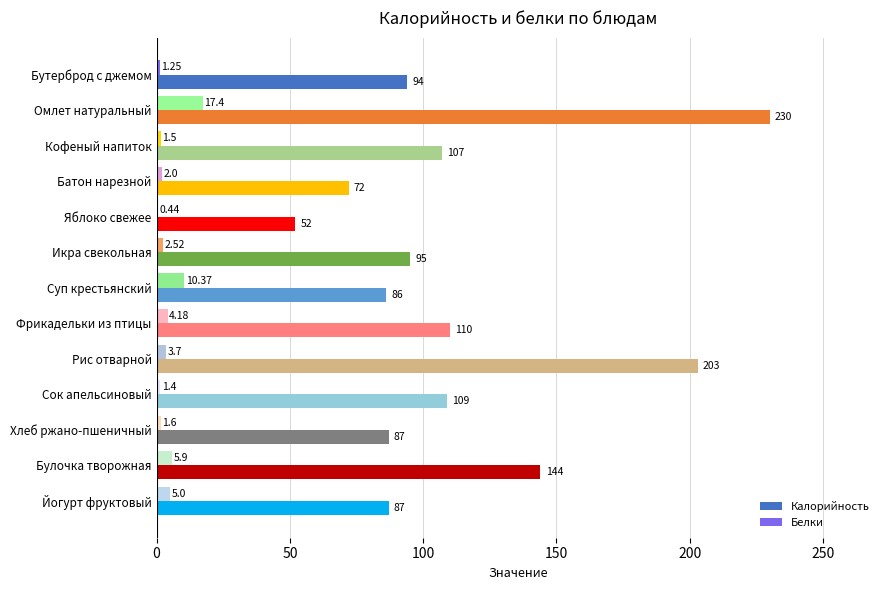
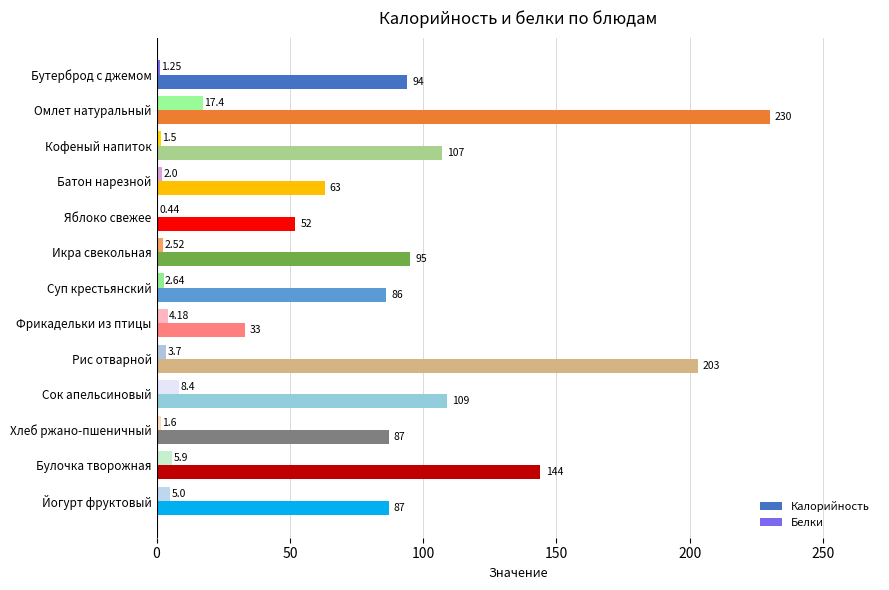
  {
    "Калорийность": {
      "Бутерброд с джемом": 94,
      "Омлет натуральный": 230,
      "Кофеный напиток": 107,
-     "Батон нарезной": 72,
+     "Батон нарезной": 63,
      "Яблоко свежее": 52,
      "Икра свекольная": 95,
      "Суп крестьянский": 86,
-     "Фрикадельки из птицы": 110,
+     "Фрикадельки из птицы": 33,
      "Рис отварной": 203,
      "Сок апельсиновый": 109,
      "Хлеб ржано-пшеничный": 87,
      "Булочка творожная": 144,
      "Йогурт фруктовый": 87
    },
    "Белки": {
      "Бутерброд с джемом": 1.25,
      "Омлет натуральный": 17.4,
      "Кофеный напиток": 1.5,
      "Батон нарезной": 2.0,
      "Яблоко свежее": 0.44,
      "Икра свекольная": 2.52,
-     "Суп крестьянский": 10.37,
+     "Суп крестьянский": 2.64,
      "Фрикадельки из птицы": 4.18,
      "Рис отварной": 3.7,
-     "Сок апельсиновый": 1.4,
+     "Сок апельсиновый": 8.4,
      "Хлеб ржано-пшеничный": 1.6,
      "Булочка творожная": 5.9,
      "Йогурт фруктовый": 5.0
    }
  }
